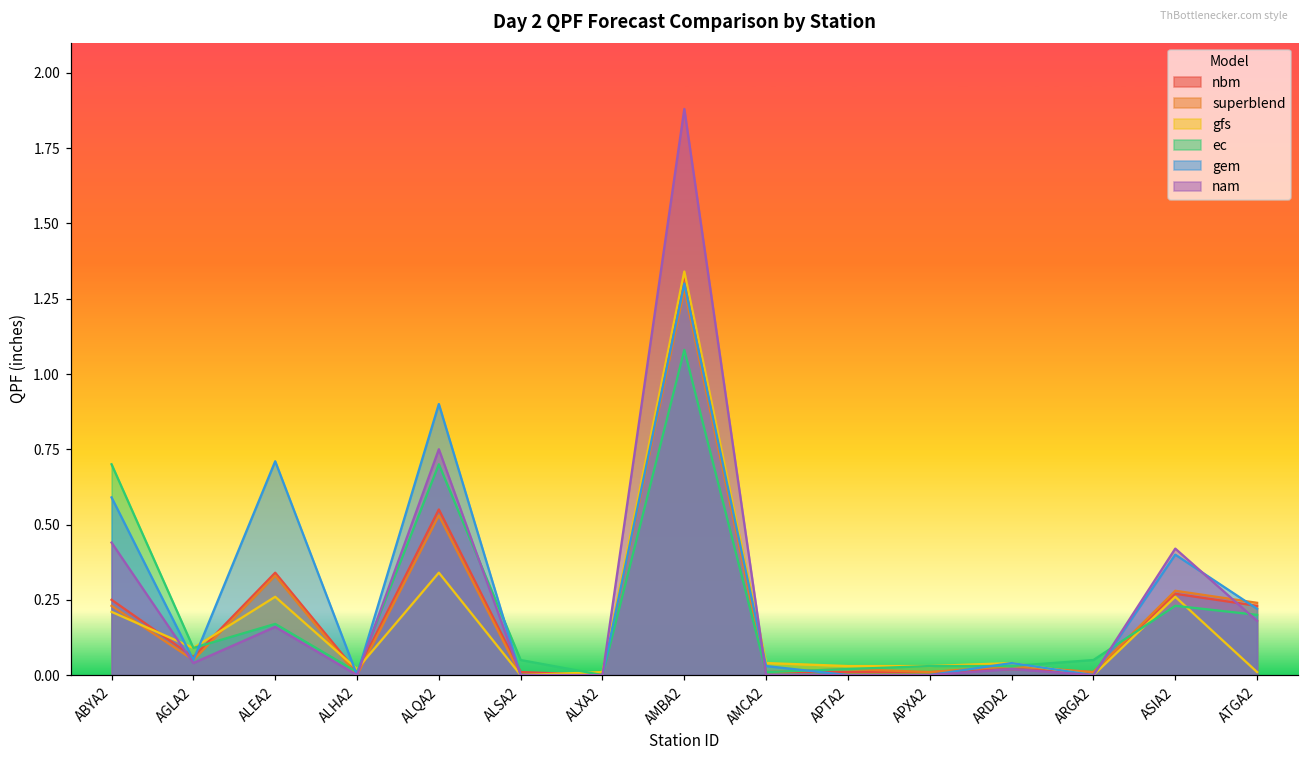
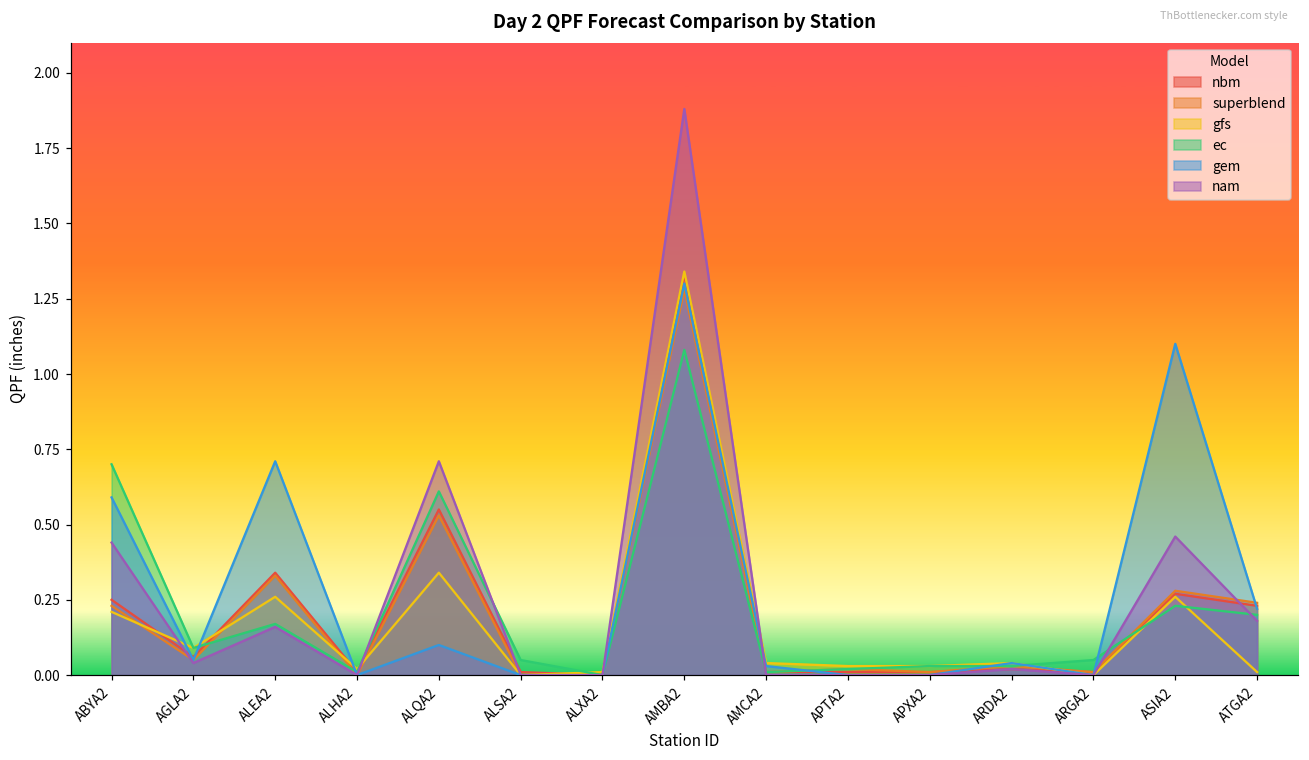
  {
    "ec": {
      "ABYA2": 0.70,
      "ALEA2": 0.17,
-     "ALQA2": 0.70,
+     "ALQA2": 0.61,
      "ALSA2": 0.05,
      "AMBA2": 1.08,
      "ARGA2": 0.05,
      "ASIA2": 0.23,
      "ATGA2": 0.20
    },
    "gem": {
      "ABYA2": 0.59,
      "ALEA2": 0.71,
-     "ALQA2": 0.9,
+     "ALQA2": 0.1,
      "AMBA2": 1.3,
      "AMCA2": 0.03,
-     "ASIA2": 0.4,
+     "ASIA2": 1.1,
      "ATGA2": 0.22
    },
    "nam": {
      "ABYA2": 0.44,
      "AGLA2": 0.04,
      "ALEA2": 0.16,
-     "ALQA2": 0.75,
+     "ALQA2": 0.71,
      "AMBA2": 1.88,
      "AMCA2": 0.00,
-     "ASIA2": 0.42,
+     "ASIA2": 0.46,
      "ATGA2": 0.18
    }
  }
